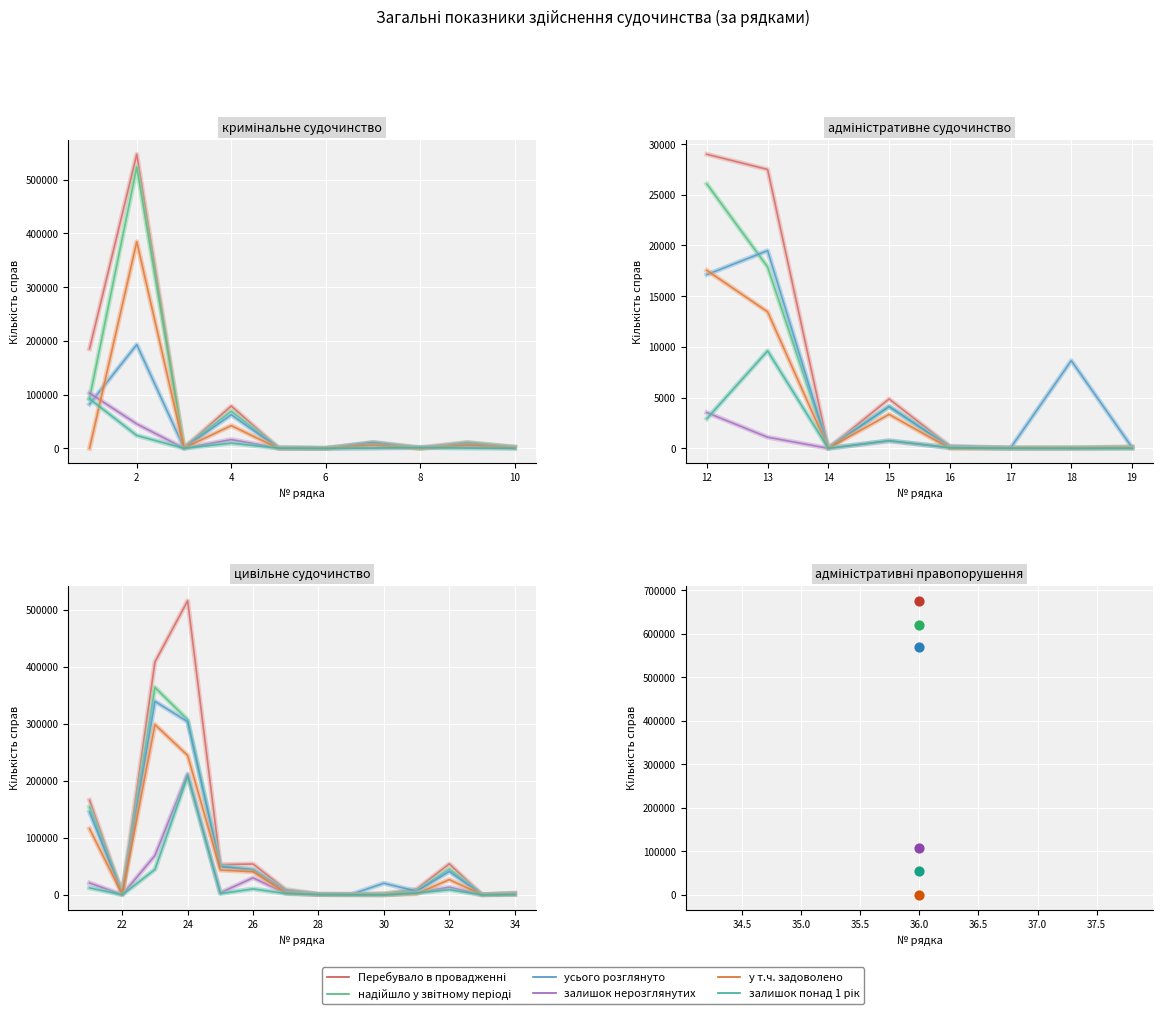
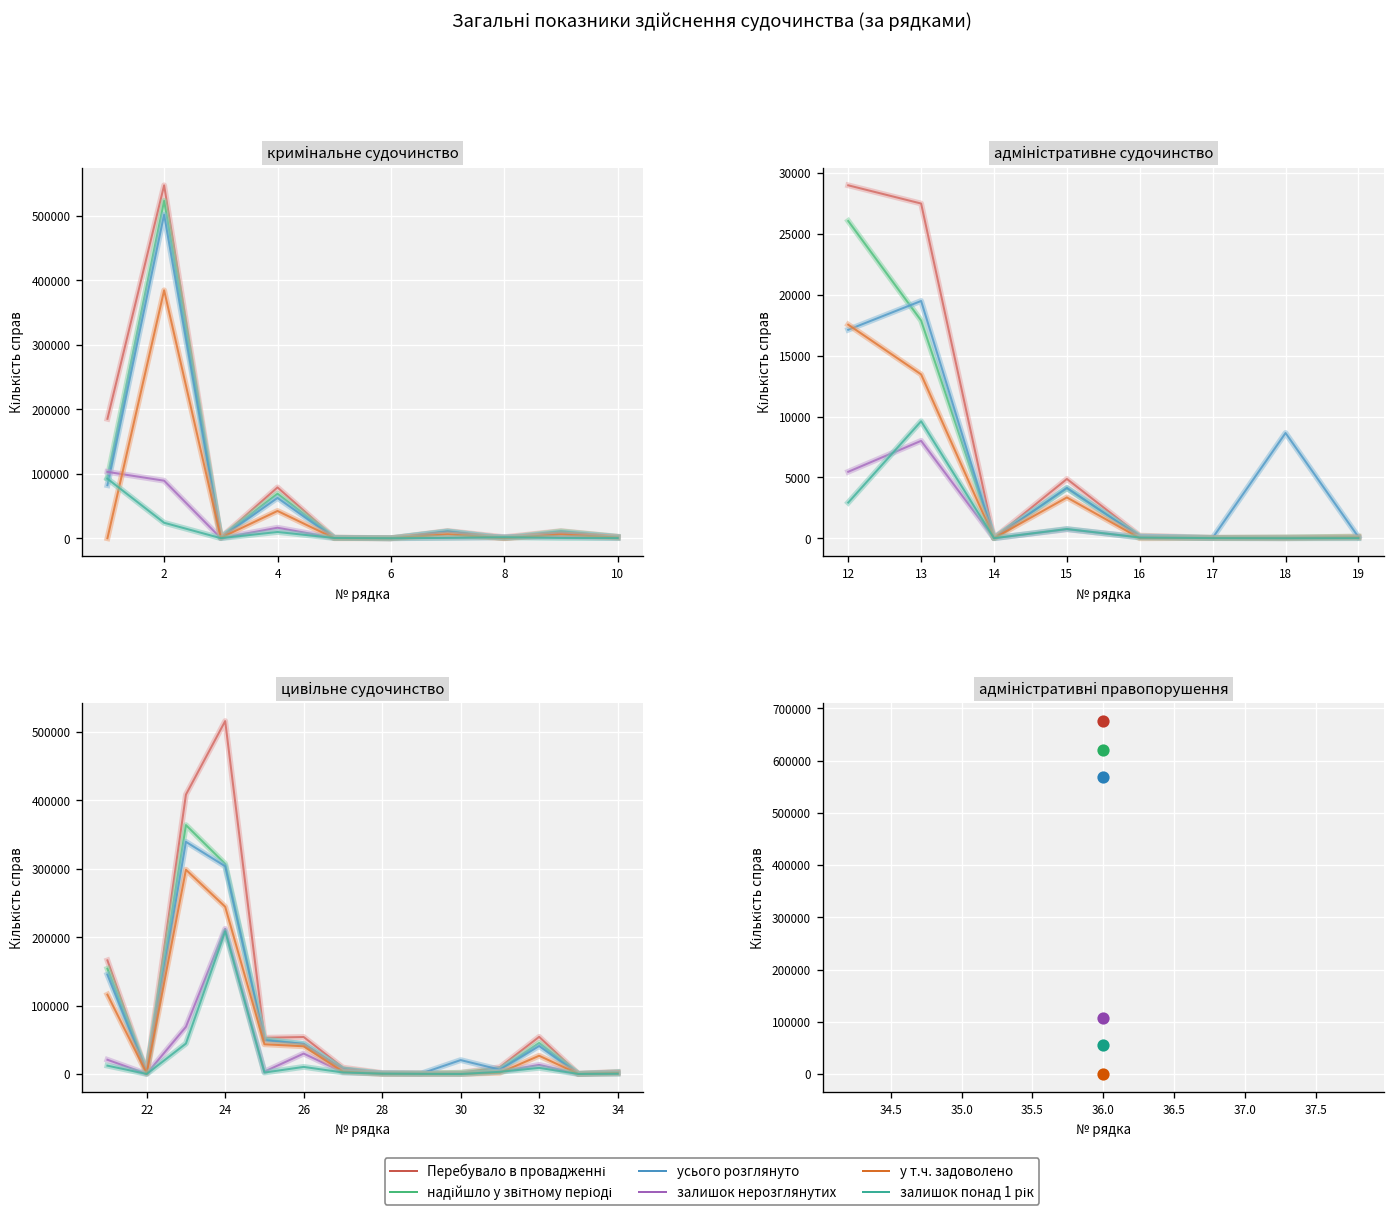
  {
    "кримінальне судочинство": {
      "усього розглянуто": {
-       "2": 190000,
+       "2": 500000,
        "4": 60000
      },
      "залишок нерозглянутих": {
-       "2": 50000,
+       "2": 90000,
        "4": 20000
      }
    },
    "адміністративне судочинство": {
      "усього розглянуто": {
        "12": 17100,
        "13": 19500,
        "18": 8600
      },
      "залишок нерозглянутих": {
-       "12": 3500,
-       "13": 1100
+       "12": 5500,
+       "13": 8000
      }
    },
    "цивільне судочинство": {
      "усього розглянуто": {
        "30": 20000
      },
      "залишок нерозглянутих": {
        "26": 30000
      }
    }
  }
